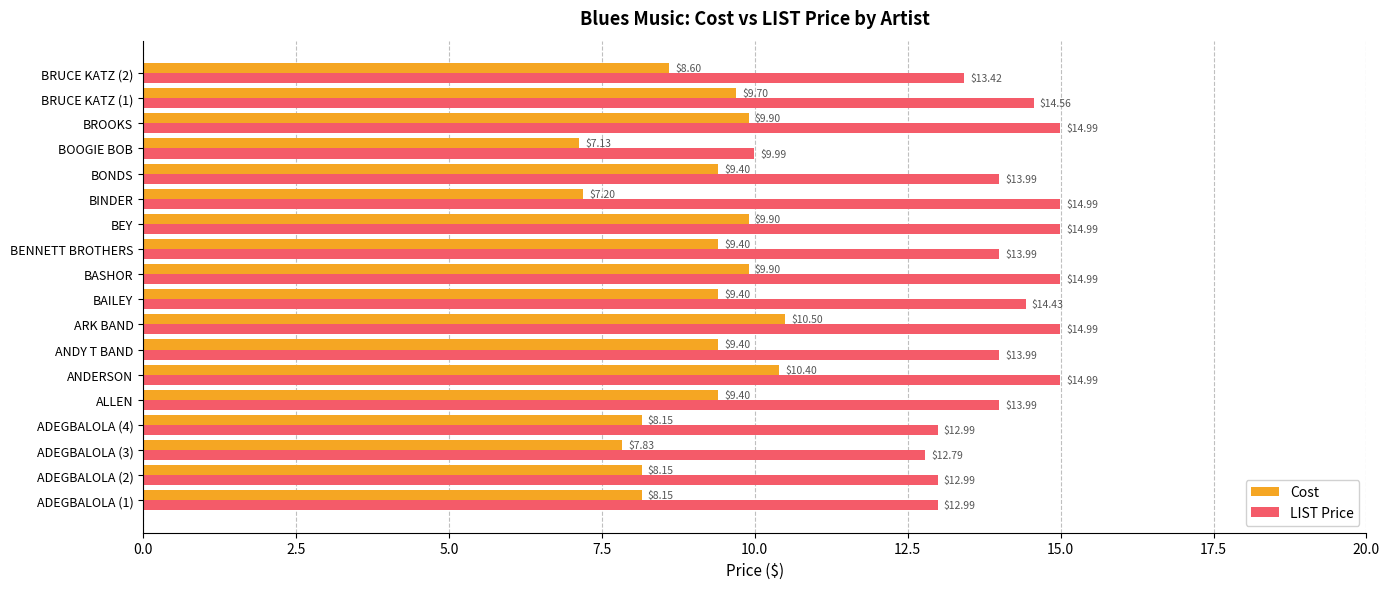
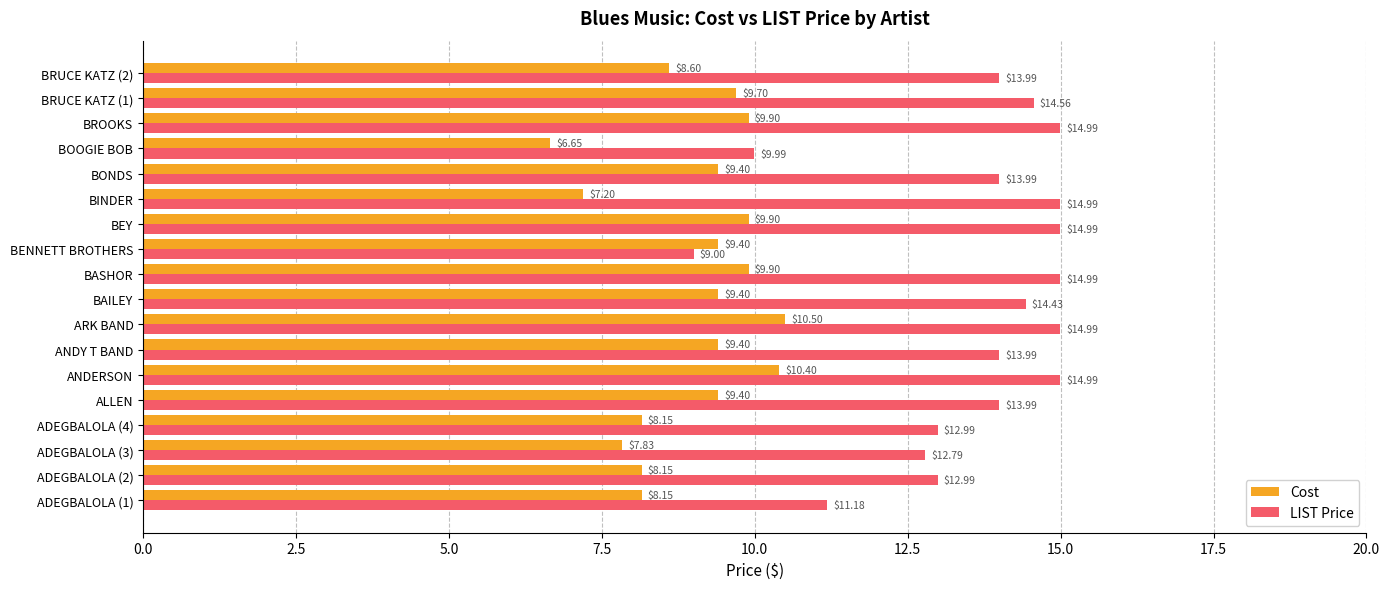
  {
    "Cost": {
      "BRUCE KATZ (2)": "$8.60",
      "BRUCE KATZ (1)": "$9.70",
      "BROOKS": "$9.90",
-     "BOOGIE BOB": "$7.13",
+     "BOOGIE BOB": "$6.65",
      "BONDS": "$9.40",
      "BINDER": "$7.20",
      "BEY": "$9.90",
      "BENNETT BROTHERS": "$9.40",
      "BASHOR": "$9.90",
      "BAILEY": "$9.40",
      "ARK BAND": "$10.50",
      "ANDY T BAND": "$9.40",
      "ANDERSON": "$10.40",
      "ALLEN": "$9.40",
      "ADEGBALOLA (4)": "$8.15",
      "ADEGBALOLA (3)": "$7.83",
      "ADEGBALOLA (2)": "$8.15",
      "ADEGBALOLA (1)": "$8.15"
    },
    "LIST Price": {
-     "BRUCE KATZ (2)": "$13.42",
+     "BRUCE KATZ (2)": "$13.99",
      "BRUCE KATZ (1)": "$14.56",
      "BROOKS": "$14.99",
      "BOOGIE BOB": "$9.99",
      "BONDS": "$13.99",
      "BINDER": "$14.99",
      "BEY": "$14.99",
-     "BENNETT BROTHERS": "$13.99",
+     "BENNETT BROTHERS": "$9.00",
      "BASHOR": "$14.99",
      "BAILEY": "$14.43",
      "ARK BAND": "$14.99",
      "ANDY T BAND": "$13.99",
      "ANDERSON": "$14.99",
      "ALLEN": "$13.99",
      "ADEGBALOLA (4)": "$12.99",
      "ADEGBALOLA (3)": "$12.79",
      "ADEGBALOLA (2)": "$12.99",
-     "ADEGBALOLA (1)": "$12.99"
+     "ADEGBALOLA (1)": "$11.18"
    }
  }
